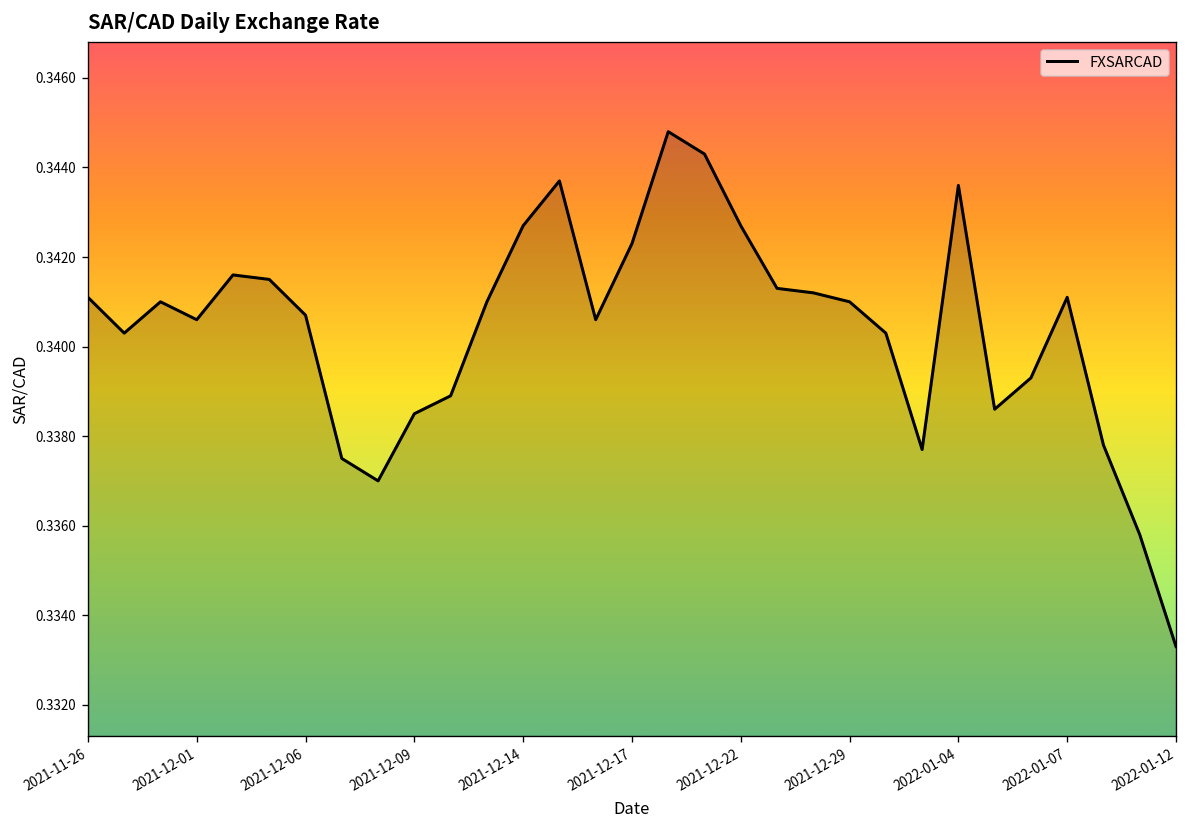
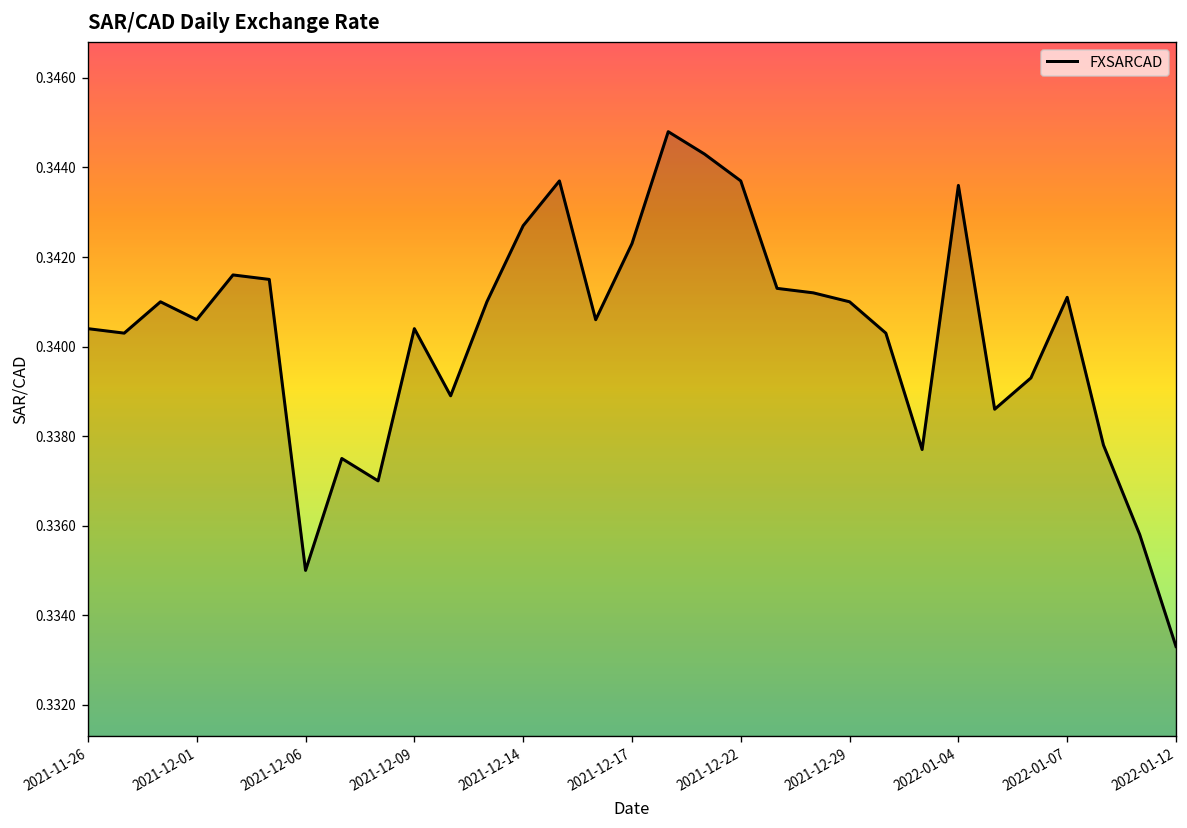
  {
-   "2021-11-26": 0.3411,
+   "2021-11-26": 0.3404,
    "2021-12-01": 0.3406,
-   "2021-12-06": 0.3407,
-   "2021-12-09": 0.3385,
+   "2021-12-06": 0.3350,
+   "2021-12-09": 0.3404,
    "2021-12-14": 0.3427,
    "2021-12-17": 0.3423,
-   "2021-12-22": 0.3427,
+   "2021-12-22": 0.3437,
    "2021-12-29": 0.3410,
    "2022-01-04": 0.3436,
    "2022-01-07": 0.3411,
    "2022-01-12": 0.3333
  }
